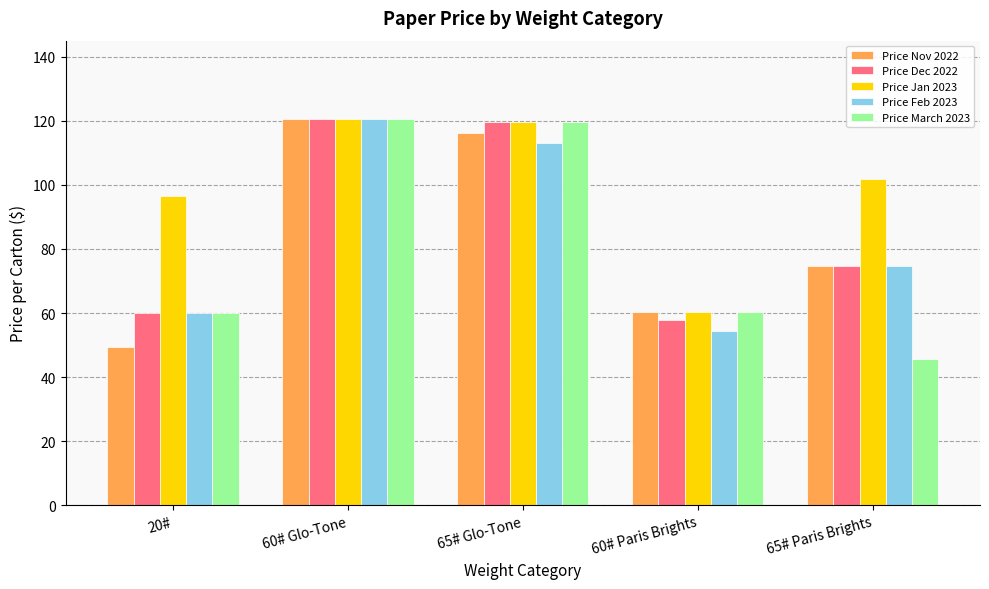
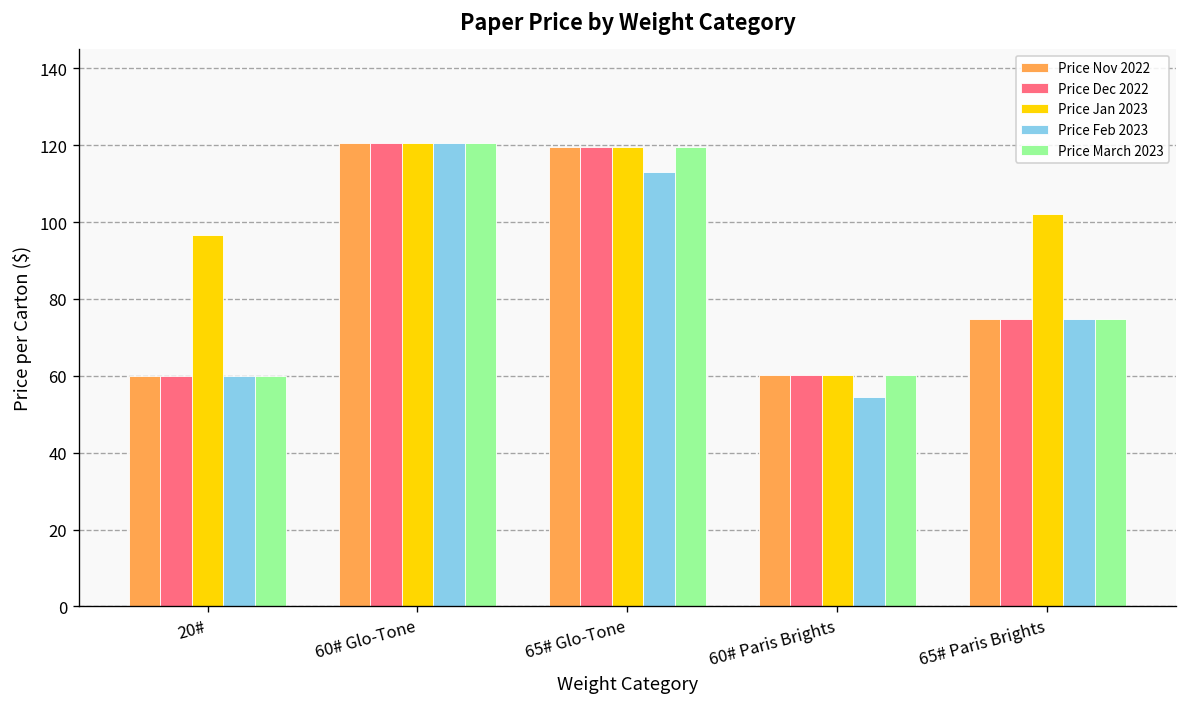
  {
    "Price Nov 2022": {
-     "20#": 50,
+     "20#": 60,
      "60# Glo-Tone": 120,
-     "65# Glo-Tone": 116,
+     "65# Glo-Tone": 119,
      "60# Paris Brights": 60,
      "65# Paris Brights": 75
    },
    "Price Dec 2022": {
      "20#": 60,
      "60# Glo-Tone": 120,
      "65# Glo-Tone": 119,
-     "60# Paris Brights": 58,
+     "60# Paris Brights": 60,
      "65# Paris Brights": 75
    },
    "Price Jan 2023": {
      "20#": 97,
      "60# Glo-Tone": 120,
      "65# Glo-Tone": 119,
      "60# Paris Brights": 60,
      "65# Paris Brights": 102
    },
    "Price Feb 2023": {
      "20#": 60,
      "60# Glo-Tone": 120,
      "65# Glo-Tone": 113,
      "60# Paris Brights": 54,
      "65# Paris Brights": 75
    },
    "Price March 2023": {
      "20#": 60,
      "60# Glo-Tone": 120,
      "65# Glo-Tone": 119,
      "60# Paris Brights": 60,
-     "65# Paris Brights": 46
+     "65# Paris Brights": 75
    }
  }
